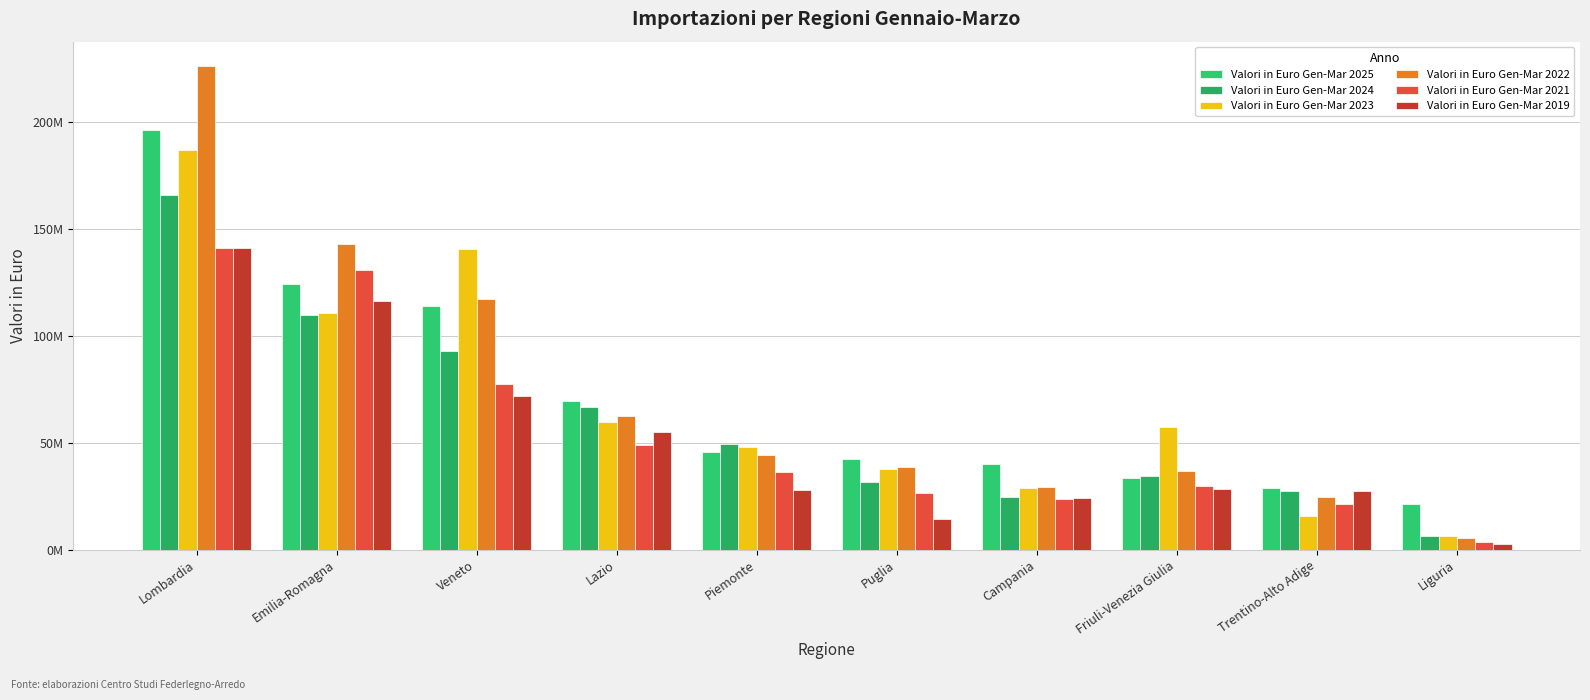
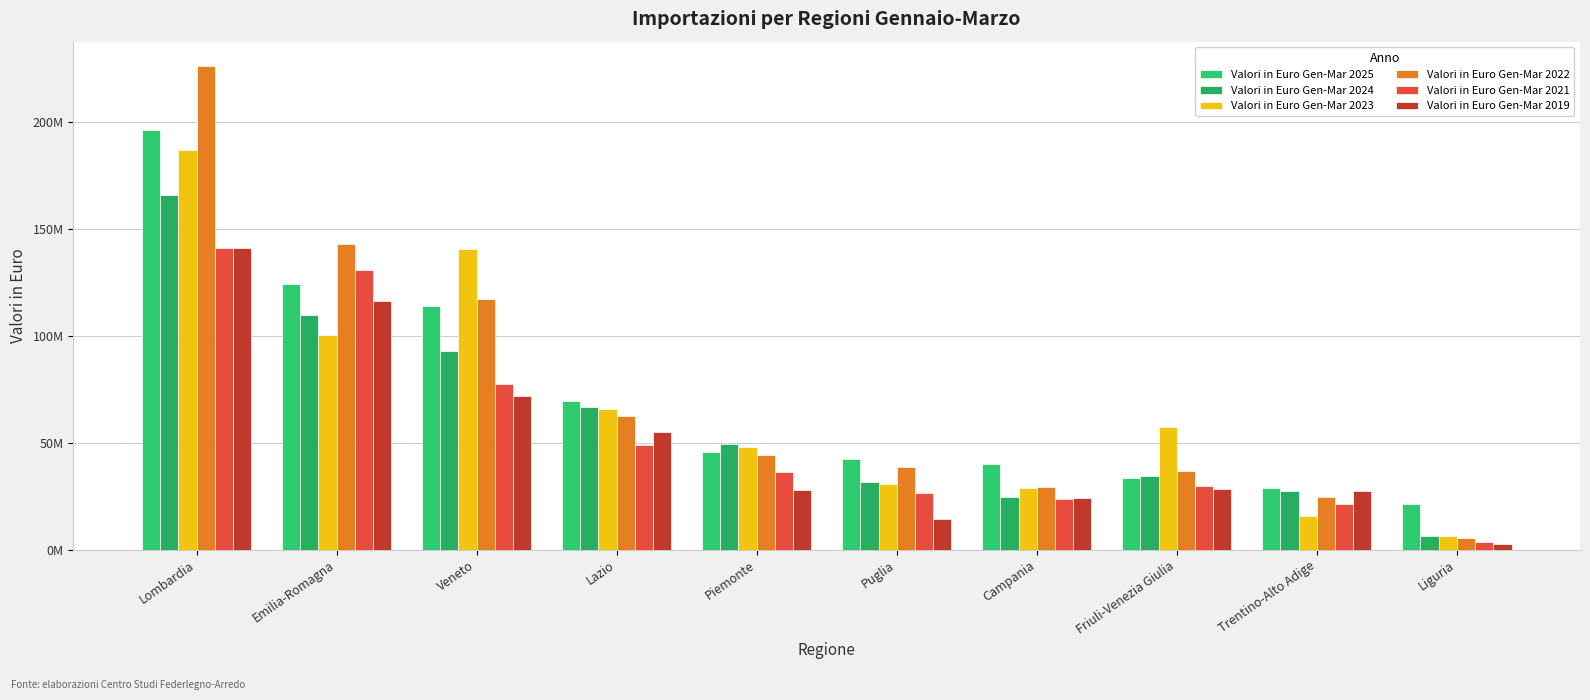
  {
    "Valori in Euro Gen-Mar 2023": {
      "Lombardia": 187000000,
-     "Emilia-Romagna": 110000000,
+     "Emilia-Romagna": 100000000,
      "Veneto": 141000000,
-     "Lazio": 60000000,
+     "Lazio": 66000000,
      "Piemonte": 48000000,
-     "Puglia": 38000000,
+     "Puglia": 31000000,
      "Campania": 29000000,
      "Friuli-Venezia Giulia": 57000000,
      "Trentino-Alto Adige": 16000000,
      "Liguria": 6000000
    }
  }
